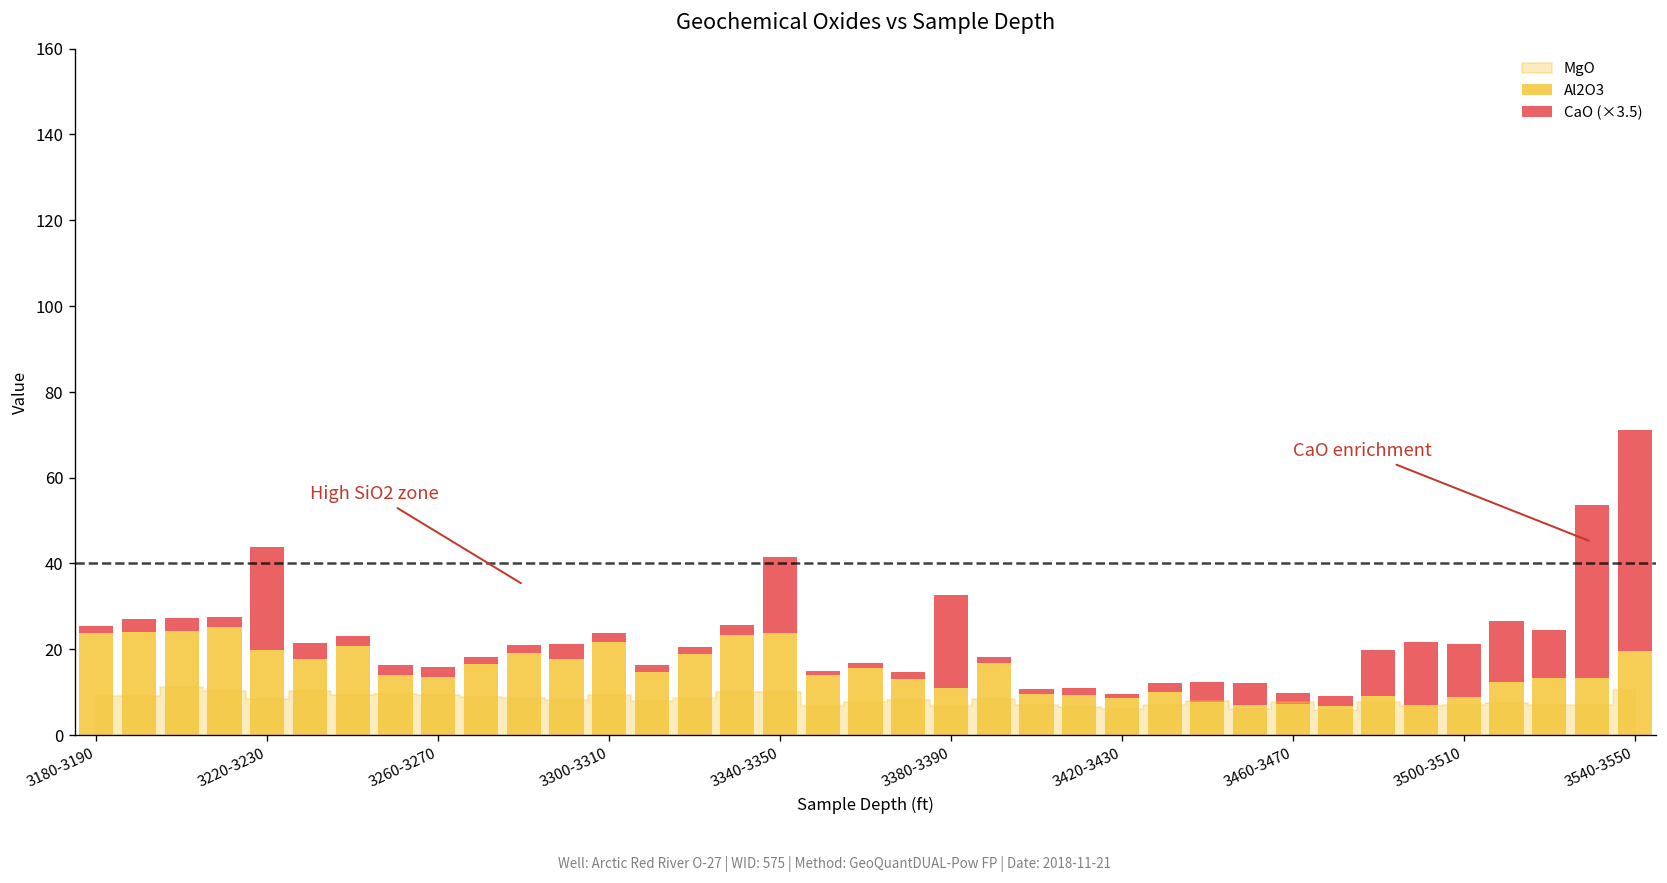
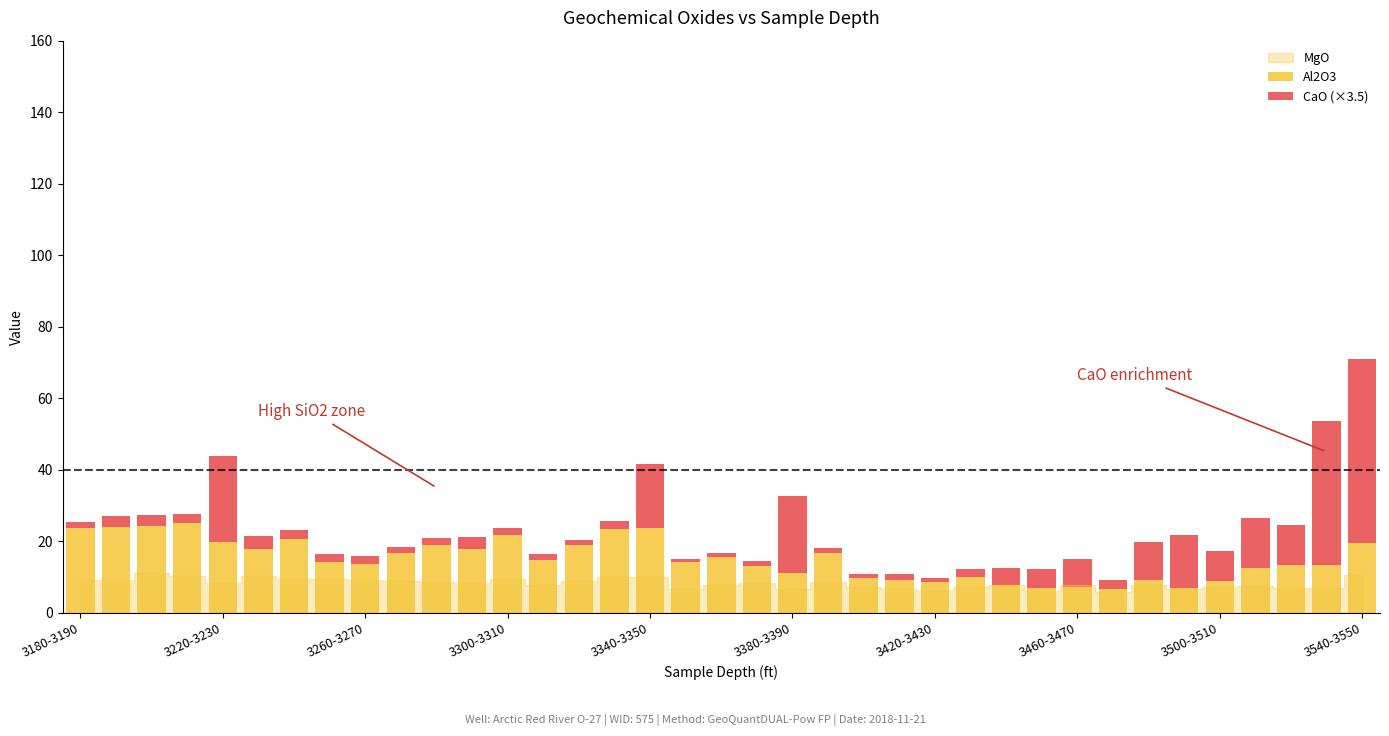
  {
    "CaO (×3.5)": {
      "3180-3190": 2,
      "3220-3230": 24,
      "3260-3270": 2,
      "3300-3310": 2,
      "3340-3350": 18,
      "3380-3390": 22,
      "3420-3430": 1,
-     "3460-3470": 3,
-     "3500-3510": 12,
+     "3460-3470": 8,
+     "3500-3510": 8,
      "3540-3550": 51
    }
  }
